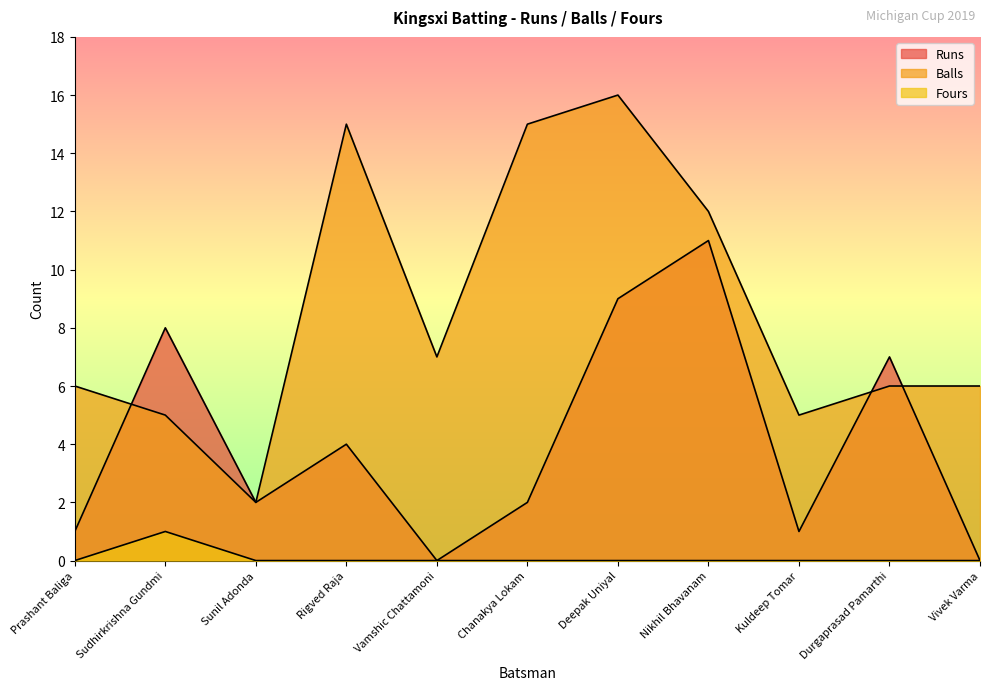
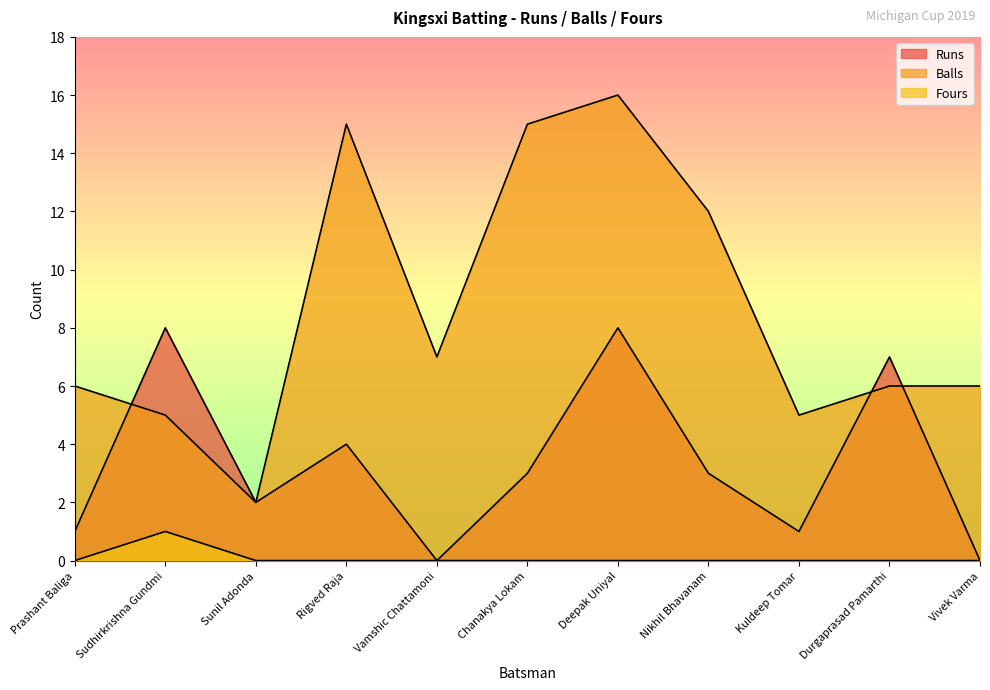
  {
    "Runs": {
      "Prashant Baliga": 1,
      "Sudhirkrishna Gundmi": 8,
      "Rigved Raja": 4,
-     "Chanakya Lokam": 2,
-     "Deepak Uniyal": 9,
-     "Nikhil Bhavanam": 11,
+     "Chanakya Lokam": 3,
+     "Deepak Uniyal": 8,
+     "Nikhil Bhavanam": 3,
      "Kuldeep Tomar": 1,
      "Durgaprasad Pamarthi": 7
    }
  }
